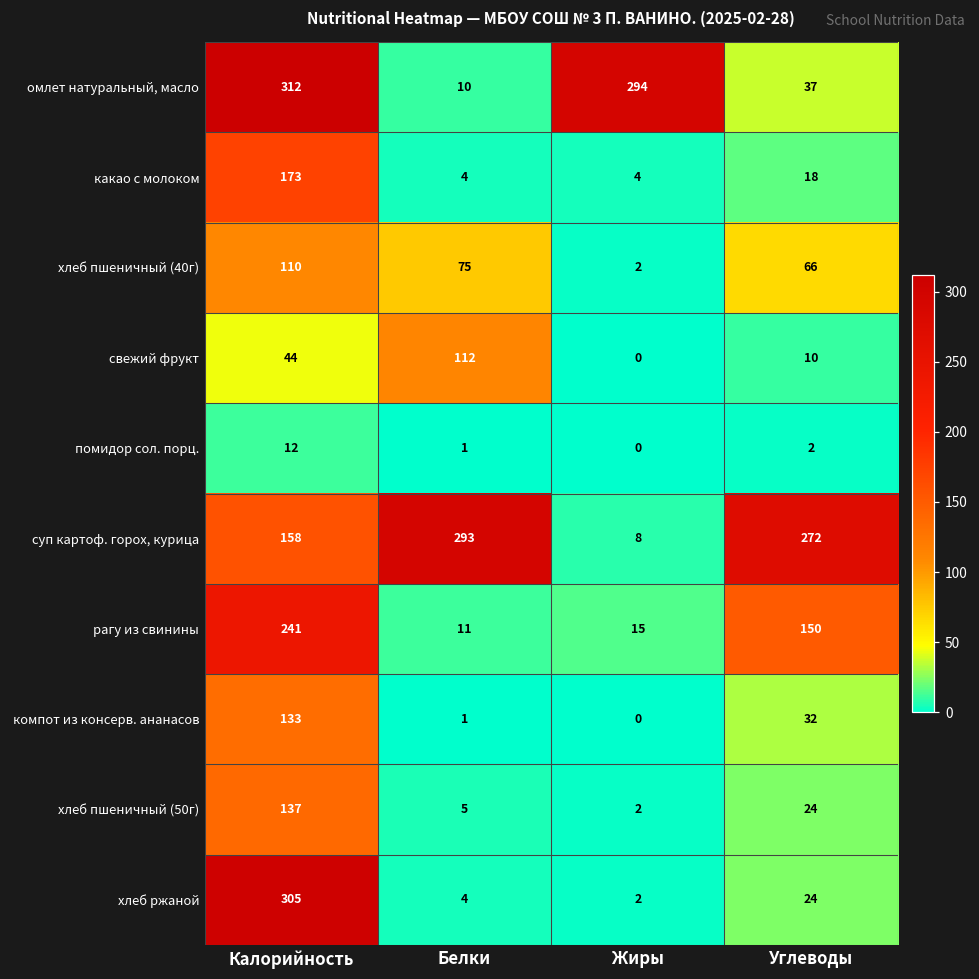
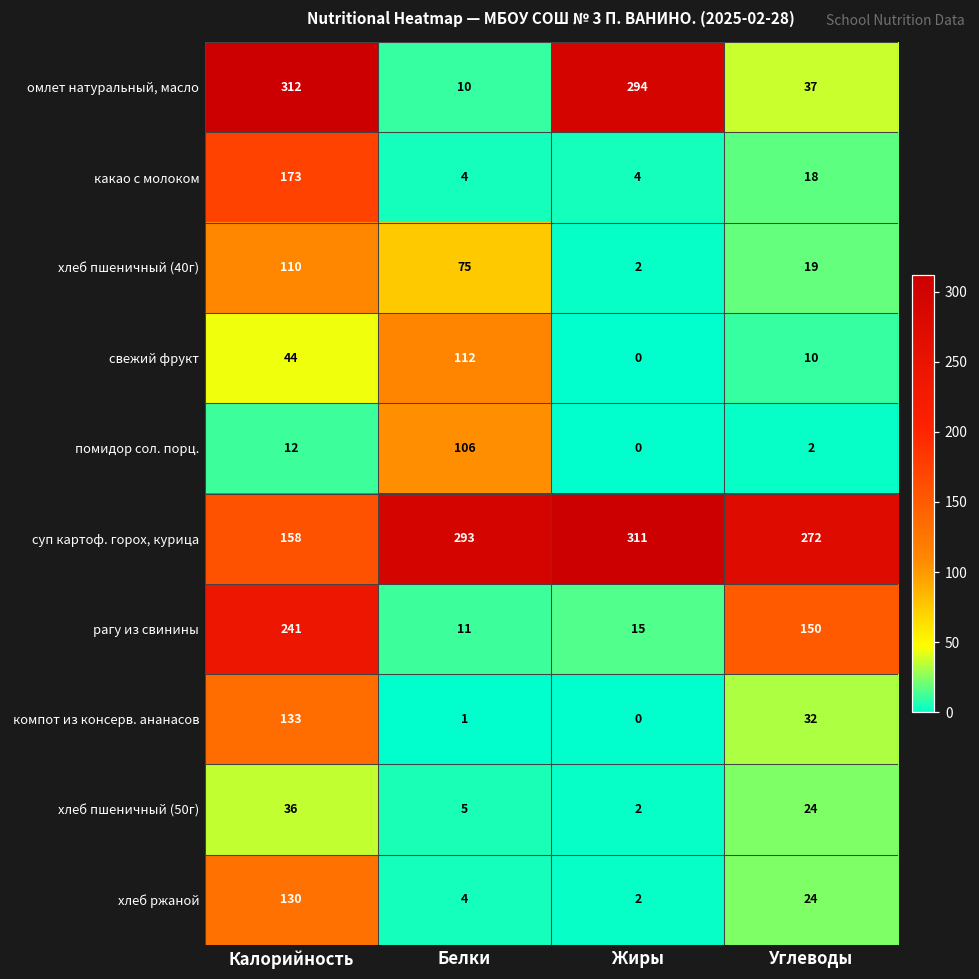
  {
    "омлет натуральный, масло": {
      "Калорийность": 312,
      "Белки": 10,
      "Жиры": 294,
      "Углеводы": 37
    },
    "какао с молоком": {
      "Калорийность": 173,
      "Белки": 4,
      "Жиры": 4,
      "Углеводы": 18
    },
    "хлеб пшеничный (40г)": {
      "Калорийность": 110,
      "Белки": 75,
      "Жиры": 2,
-     "Углеводы": 66
+     "Углеводы": 19
    },
    "свежий фрукт": {
      "Калорийность": 44,
      "Белки": 112,
      "Жиры": 0,
      "Углеводы": 10
    },
    "помидор сол. порц.": {
      "Калорийность": 12,
-     "Белки": 1,
+     "Белки": 106,
      "Жиры": 0,
      "Углеводы": 2
    },
    "суп картоф. горох, курица": {
      "Калорийность": 158,
      "Белки": 293,
-     "Жиры": 8,
+     "Жиры": 311,
      "Углеводы": 272
    },
    "рагу из свинины": {
      "Калорийность": 241,
      "Белки": 11,
      "Жиры": 15,
      "Углеводы": 150
    },
    "компот из консерв. ананасов": {
      "Калорийность": 133,
      "Белки": 1,
      "Жиры": 0,
      "Углеводы": 32
    },
    "хлеб пшеничный (50г)": {
-     "Калорийность": 137,
+     "Калорийность": 36,
      "Белки": 5,
      "Жиры": 2,
      "Углеводы": 24
    },
    "хлеб ржаной": {
-     "Калорийность": 305,
+     "Калорийность": 130,
      "Белки": 4,
      "Жиры": 2,
      "Углеводы": 24
    }
  }
